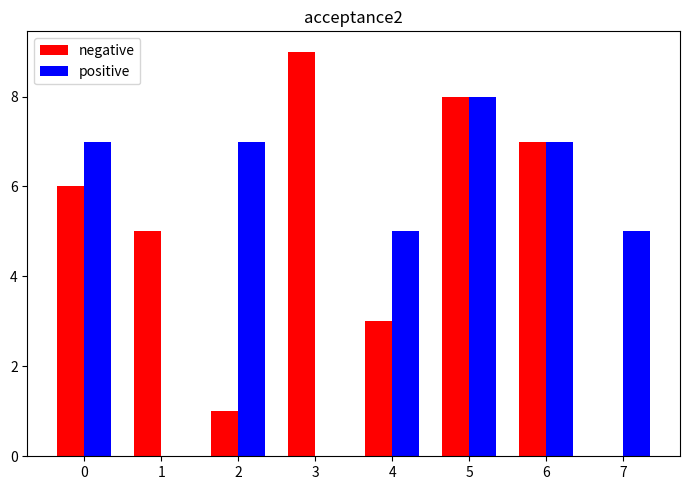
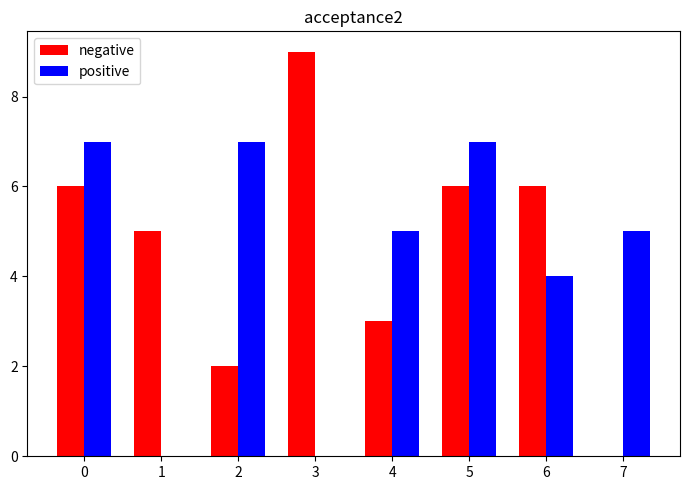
  {
    "negative": {
      "0": 6,
      "1": 5,
-     "2": 1,
+     "2": 2,
      "3": 9,
      "4": 3,
-     "5": 8,
-     "6": 7,
+     "5": 6,
+     "6": 6,
      "7": 0
    },
    "positive": {
      "0": 7,
      "1": 0,
      "2": 7,
      "3": 0,
      "4": 5,
-     "5": 8,
-     "6": 7,
+     "5": 7,
+     "6": 4,
      "7": 5
    }
  }
